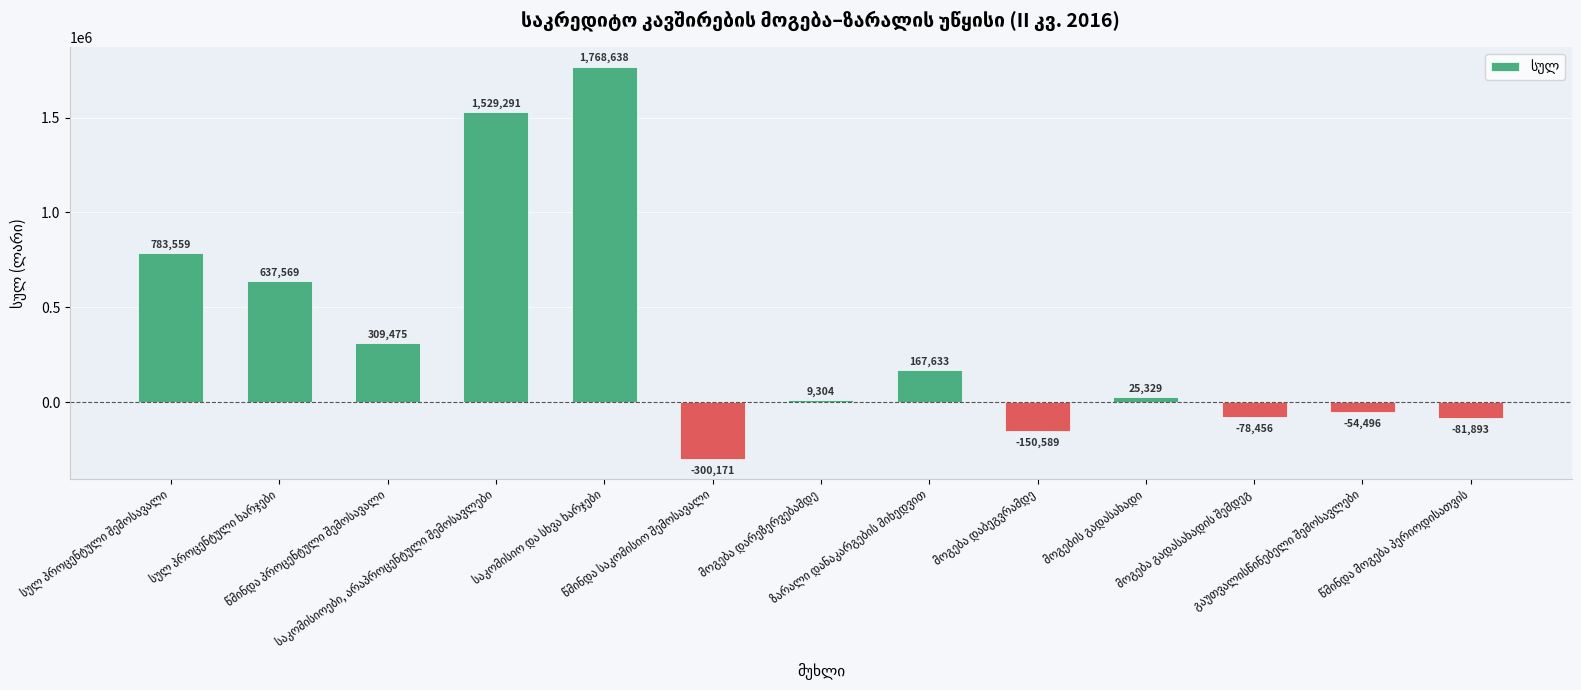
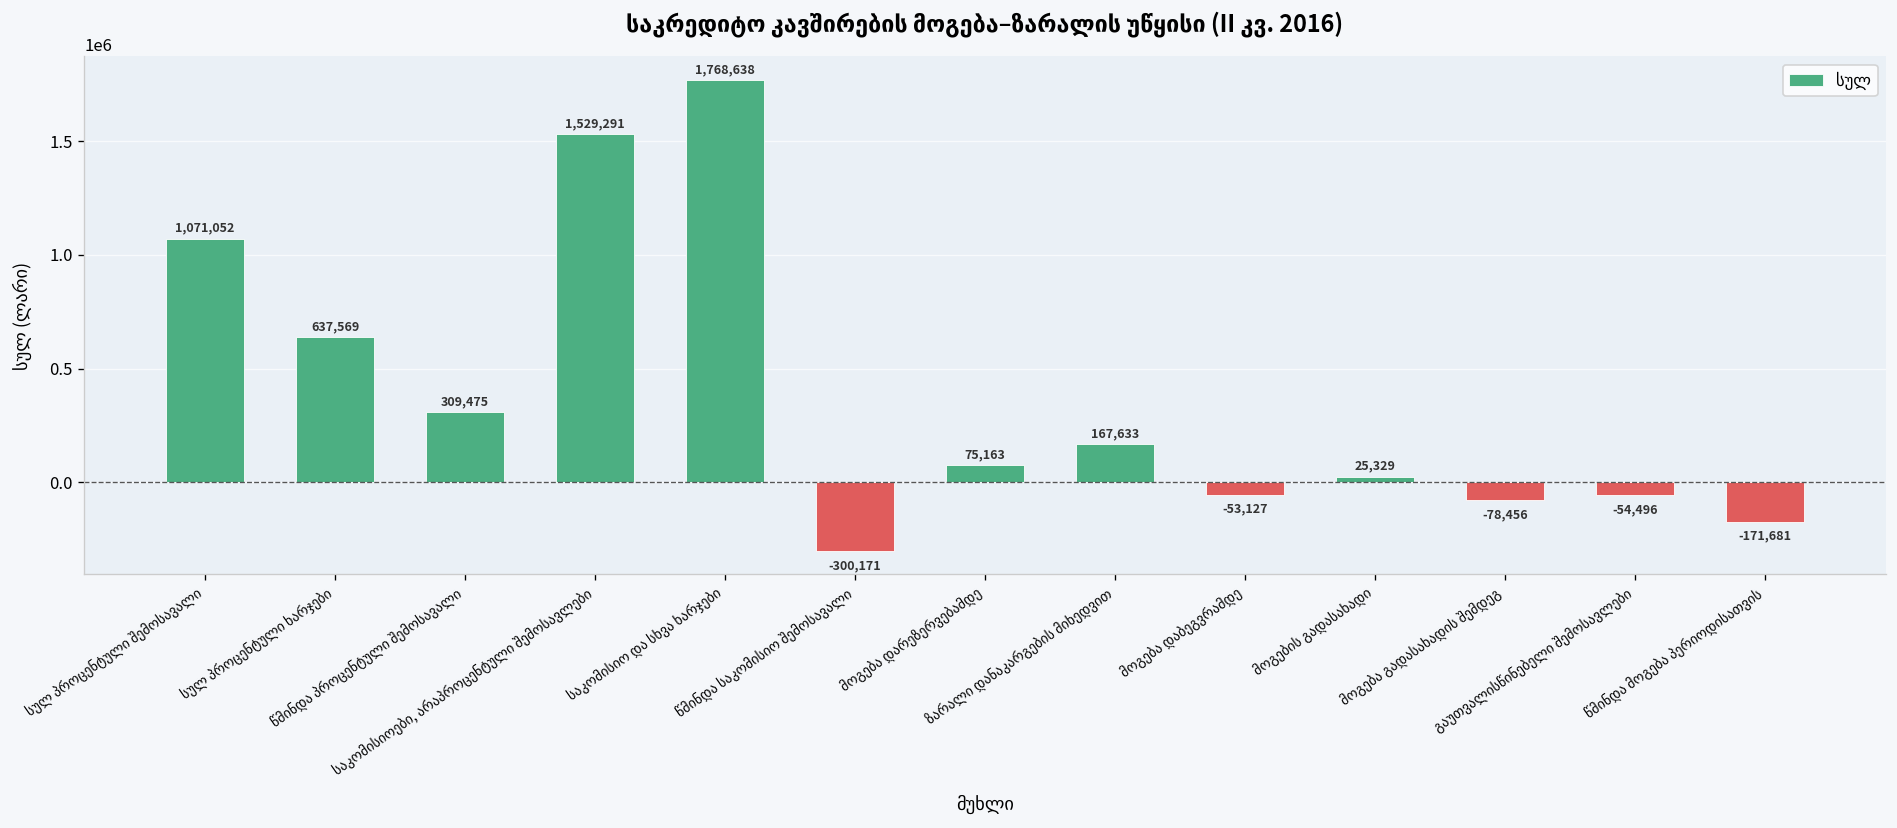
  {
-   "სულ პროცენტული შემოსავალი": "783,559",
+   "სულ პროცენტული შემოსავალი": "1,071,052",
    "სულ პროცენტული ხარჯები": "637,569",
    "წმინდა პროცენტული შემოსავალი": "309,475",
    "საკომისიოები, არაპროცენტული შემოსავლები": "1,529,291",
    "საკომისიო და სხვა ხარჯები": "1,768,638",
    "წმინდა საკომისიო შემოსავალი": "-300,171",
-   "მოგება დარეზერვებამდე": "9,304",
+   "მოგება დარეზერვებამდე": "75,163",
    "ზარალი დანაკარგების მიხედვით": "167,633",
-   "მოგება დაბეგვრამდე": "-150,589",
+   "მოგება დაბეგვრამდე": "-53,127",
    "მოგების გადასახადი": "25,329",
    "მოგება გადასახადის შემდეგ": "-78,456",
    "გაუთვალისწინებელი შემოსავლები": "-54,496",
-   "წმინდა მოგება პერიოდისათვის": "-81,893"
+   "წმინდა მოგება პერიოდისათვის": "-171,681"
  }
